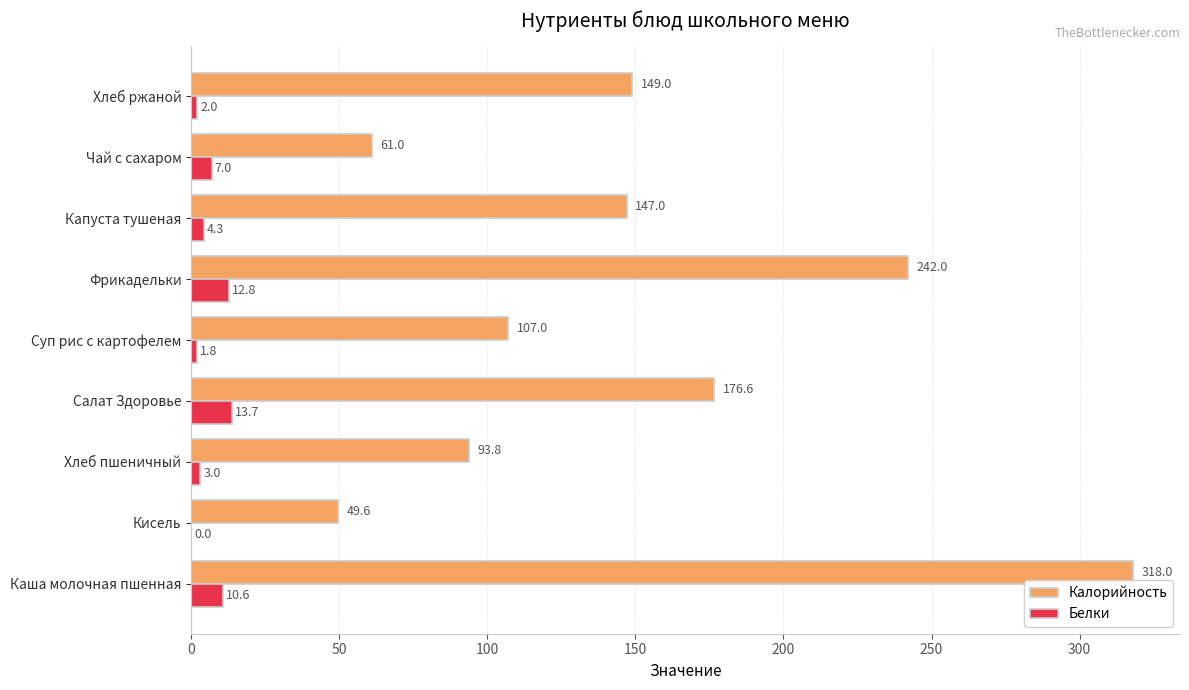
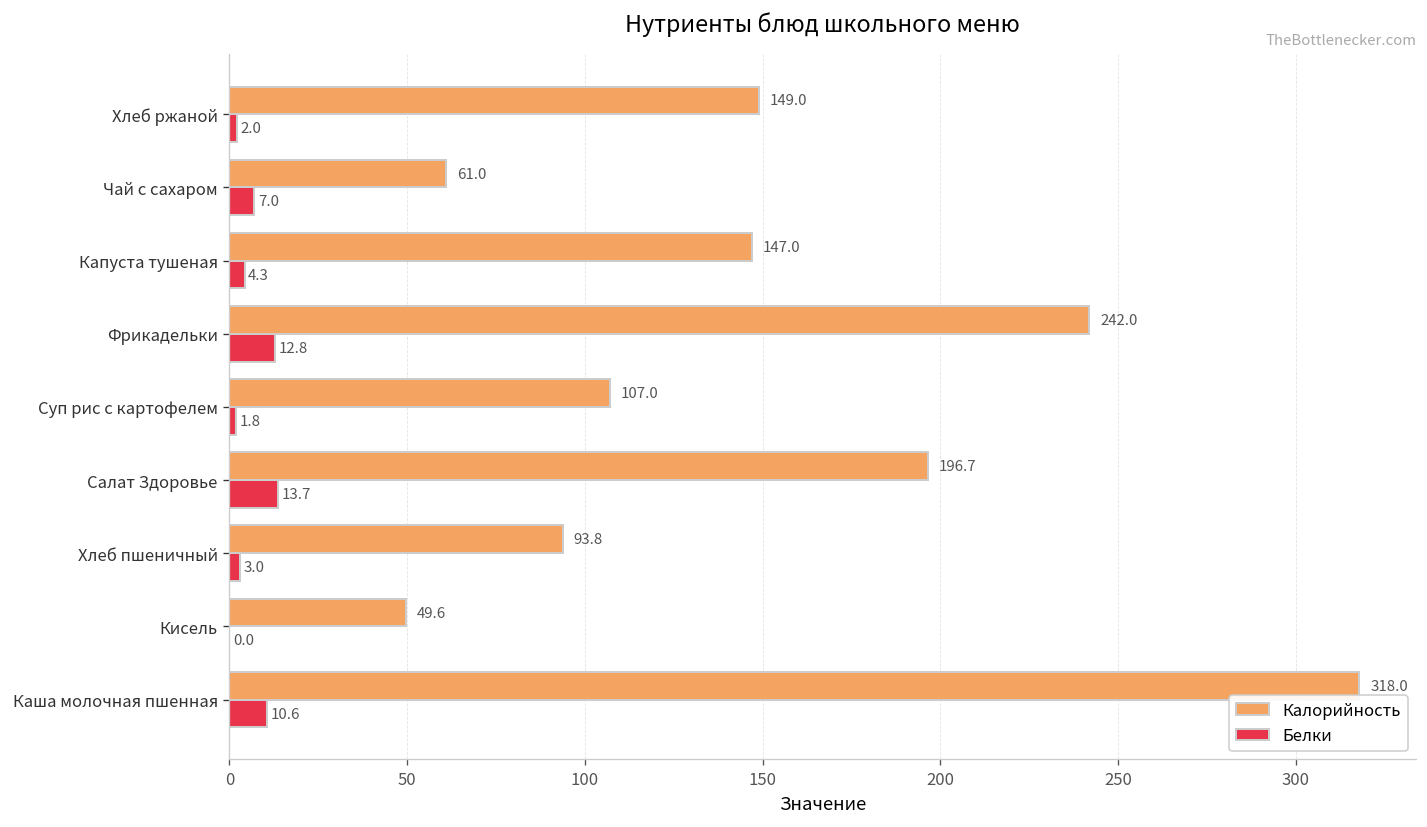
  {
    "Калорийность": {
      "Хлеб ржаной": 149.0,
      "Чай с сахаром": 61.0,
      "Капуста тушеная": 147.0,
      "Фрикадельки": 242.0,
      "Суп рис с картофелем": 107.0,
-     "Салат Здоровье": 176.6,
+     "Салат Здоровье": 196.7,
      "Хлеб пшеничный": 93.8,
      "Кисель": 49.6,
      "Каша молочная пшенная": 318.0
    },
    "Белки": {
      "Хлеб ржаной": 2.0,
      "Чай с сахаром": 7.0,
      "Капуста тушеная": 4.3,
      "Фрикадельки": 12.8,
      "Суп рис с картофелем": 1.8,
      "Салат Здоровье": 13.7,
      "Хлеб пшеничный": 3.0,
      "Кисель": 0.0,
      "Каша молочная пшенная": 10.6
    }
  }
